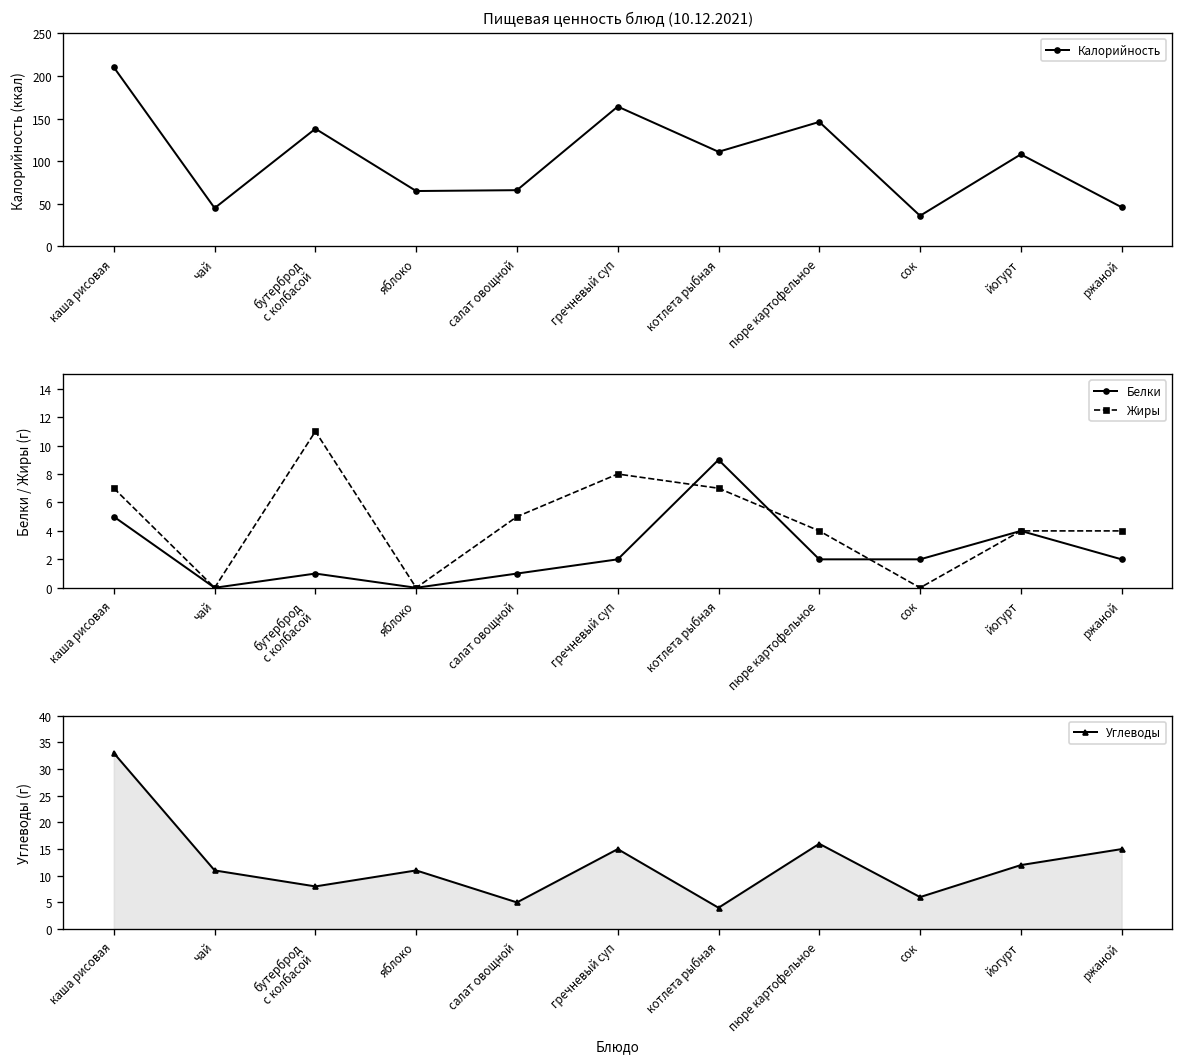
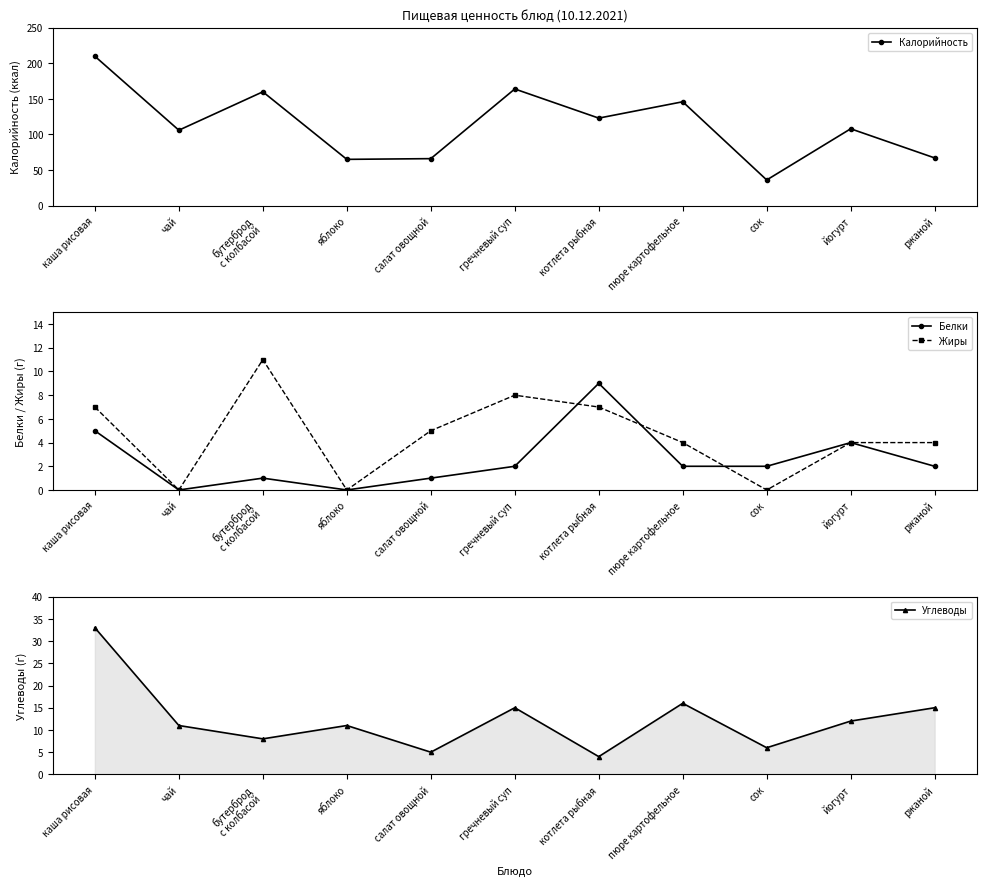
  {
    "Пищевая ценность блюд (10.12.2021)": {
      "каша рисовая": 210,
-     "чай": 50,
-     "бутерброд с колбасой": 140,
+     "чай": 110,
+     "бутерброд с колбасой": 160,
      "яблоко": 70,
      "салат овощной": 70,
      "гречневый суп": 160,
-     "котлета рыбная": 110,
+     "котлета рыбная": 120,
      "пюре картофельное": 150,
      "сок": 40,
      "йогурт": 110,
-     "ржаной": 50
+     "ржаной": 70
    }
  }
